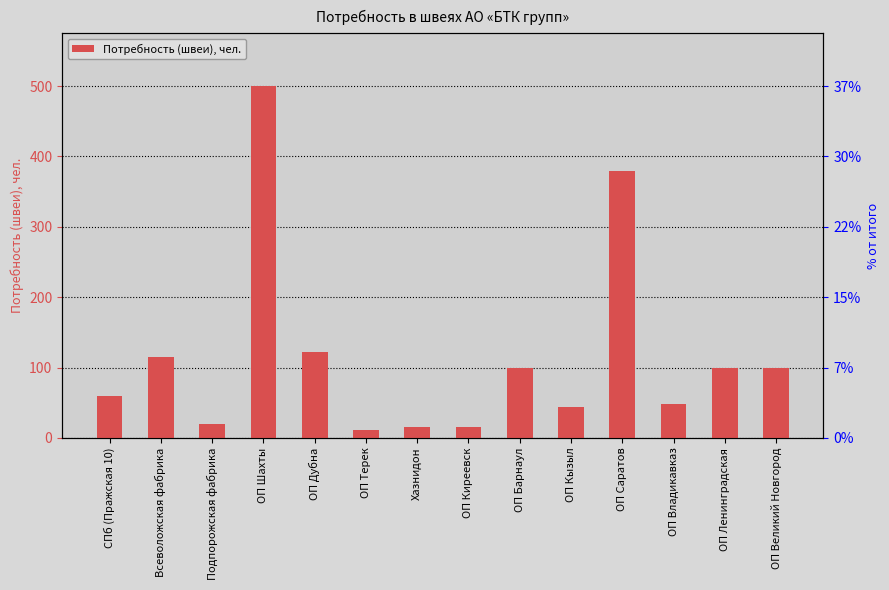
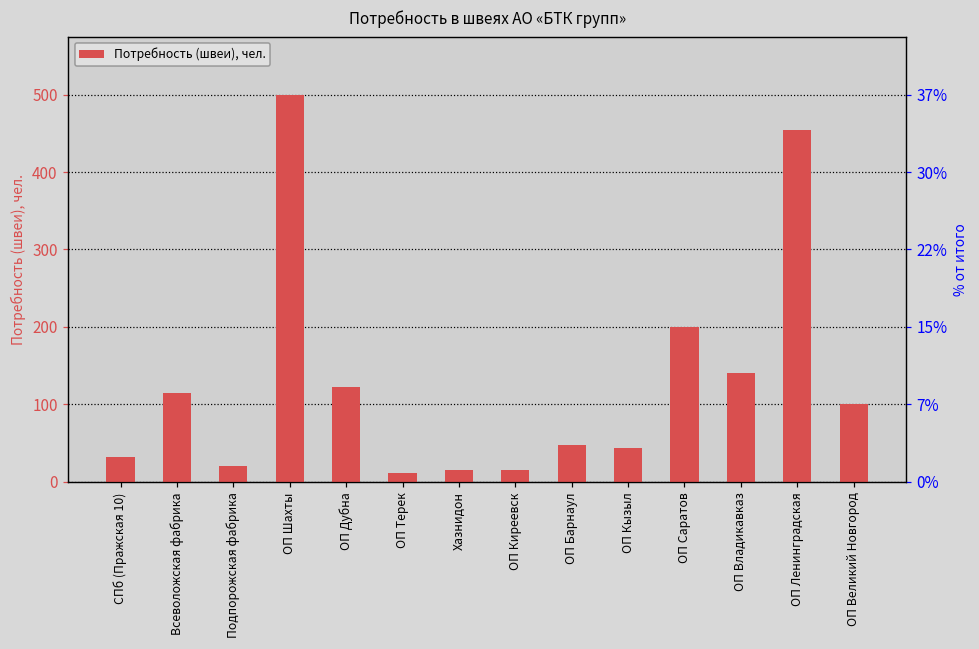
  {
-   "СПб (Пражская 10)": 60,
+   "СПб (Пражская 10)": 30,
    "Всеволожская фабрика": 120,
    "Подпорожская фабрика": 20,
    "ОП Шахты": 500,
    "ОП Дубна": 120,
    "ОП Терек": 10,
    "Хазнидон": 20,
    "ОП Киреевск": 20,
-   "ОП Барнаул": 100,
+   "ОП Барнаул": 50,
    "ОП Кызыл": 40,
-   "ОП Саратов": 380,
-   "ОП Владикавказ": 50,
-   "ОП Ленинградская": 100,
+   "ОП Саратов": 200,
+   "ОП Владикавказ": 140,
+   "ОП Ленинградская": 460,
    "ОП Великий Новгород": 100
  }
